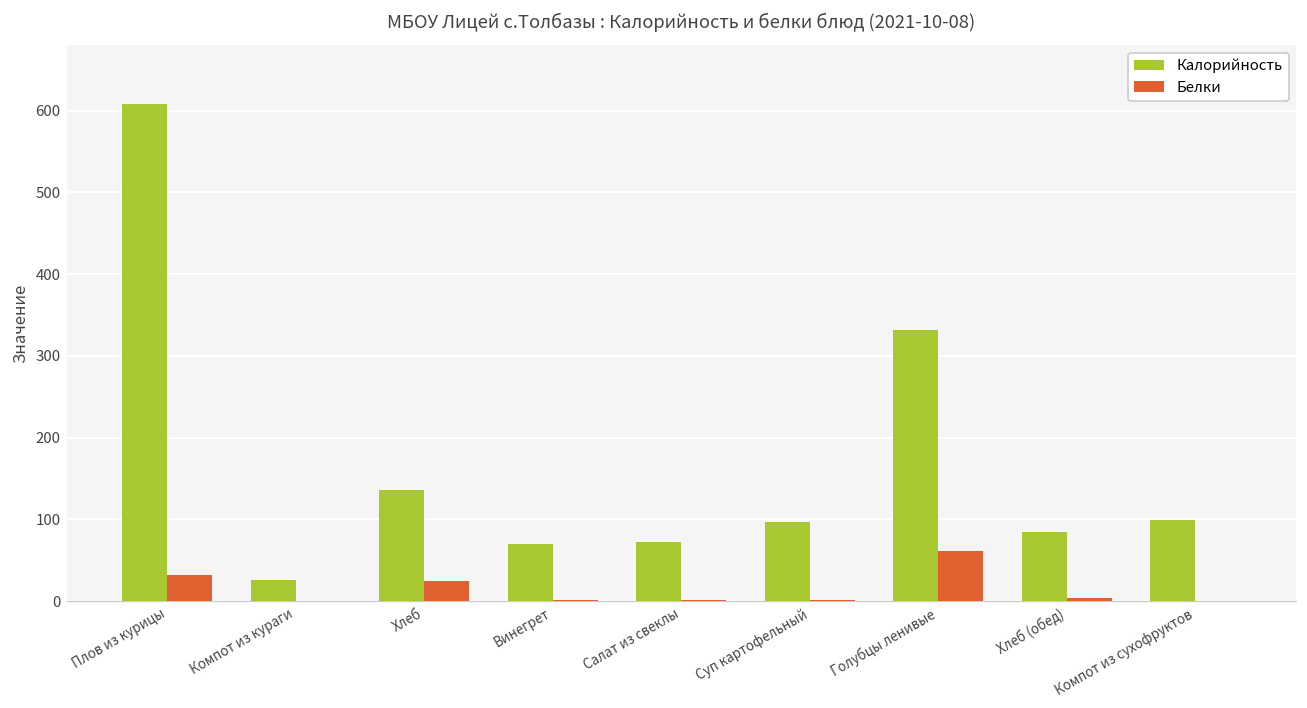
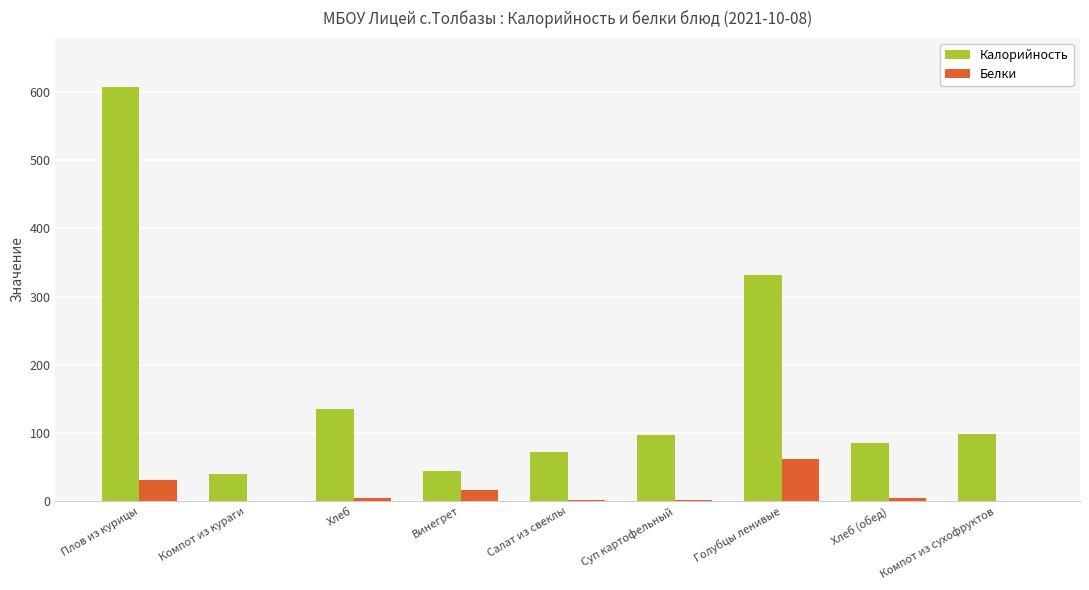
  {
    "Калорийность": {
      "Плов из курицы": 610,
-     "Компот из кураги": 30,
+     "Компот из кураги": 40,
      "Хлеб": 140,
-     "Винегрет": 70,
+     "Винегрет": 40,
      "Салат из свеклы": 70,
      "Суп картофельный": 100,
      "Голубцы ленивые": 330,
      "Хлеб (обед)": 90,
      "Компот из сухофруктов": 100
    },
    "Белки": {
      "Плов из курицы": 30,
      "Компот из кураги": 0,
-     "Хлеб": 20,
-     "Винегрет": 0,
+     "Хлеб": 0,
+     "Винегрет": 20,
      "Голубцы ленивые": 60,
      "Хлеб (обед)": 0,
      "Компот из сухофруктов": 0
    }
  }
